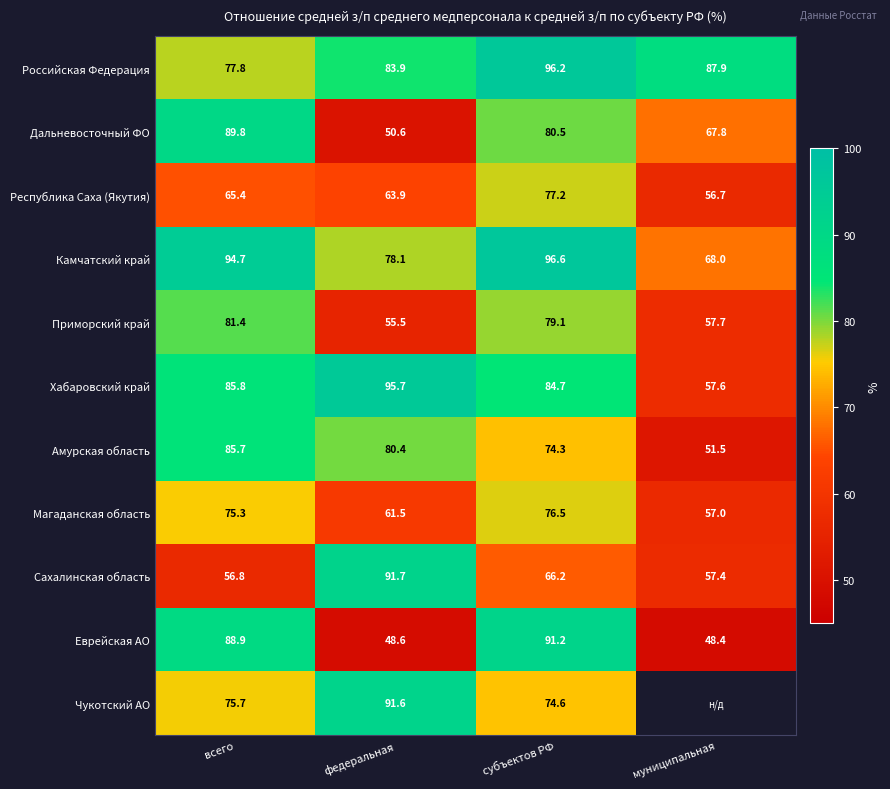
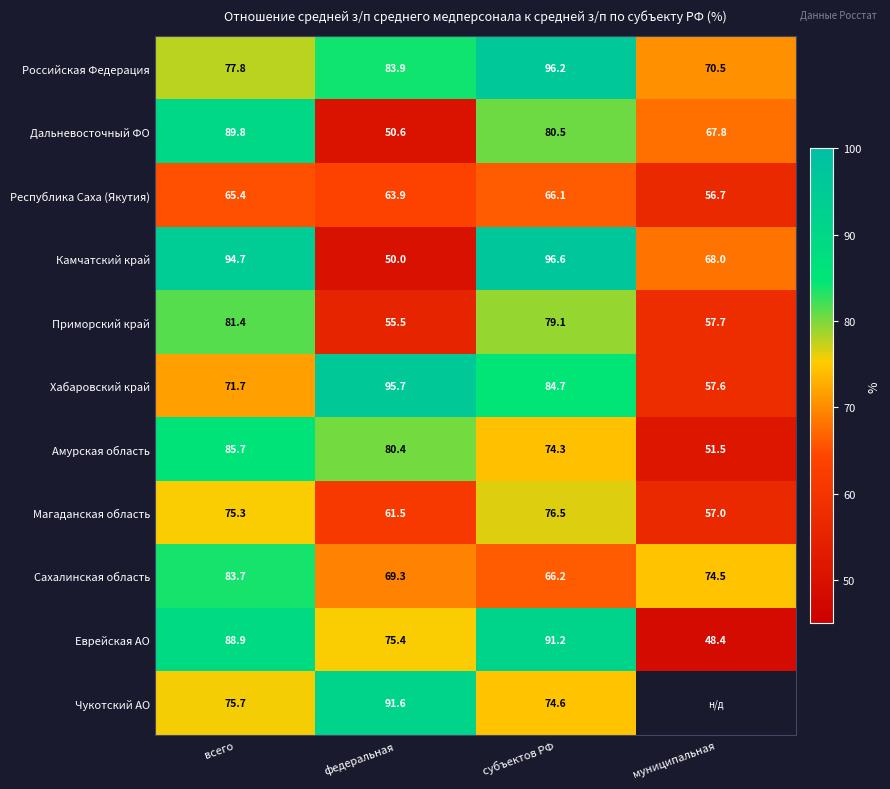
  {
    "Российская Федерация": {
      "всего": 77.8,
      "федеральная": 83.9,
      "субъектов РФ": 96.2,
-     "муниципальная": 87.9
+     "муниципальная": 70.5
    },
    "Дальневосточный ФО": {
      "всего": 89.8,
      "федеральная": 50.6,
      "субъектов РФ": 80.5,
      "муниципальная": 67.8
    },
    "Республика Саха (Якутия)": {
      "всего": 65.4,
      "федеральная": 63.9,
-     "субъектов РФ": 77.2,
+     "субъектов РФ": 66.1,
      "муниципальная": 56.7
    },
    "Камчатский край": {
      "всего": 94.7,
-     "федеральная": 78.1,
+     "федеральная": 50.0,
      "субъектов РФ": 96.6,
      "муниципальная": 68.0
    },
    "Приморский край": {
      "всего": 81.4,
      "федеральная": 55.5,
      "субъектов РФ": 79.1,
      "муниципальная": 57.7
    },
    "Хабаровский край": {
-     "всего": 85.8,
+     "всего": 71.7,
      "федеральная": 95.7,
      "субъектов РФ": 84.7,
      "муниципальная": 57.6
    },
    "Амурская область": {
      "всего": 85.7,
      "федеральная": 80.4,
      "субъектов РФ": 74.3,
      "муниципальная": 51.5
    },
    "Магаданская область": {
      "всего": 75.3,
      "федеральная": 61.5,
      "субъектов РФ": 76.5,
      "муниципальная": 57.0
    },
    "Сахалинская область": {
-     "всего": 56.8,
-     "федеральная": 91.7,
+     "всего": 83.7,
+     "федеральная": 69.3,
      "субъектов РФ": 66.2,
-     "муниципальная": 57.4
+     "муниципальная": 74.5
    },
    "Еврейская АО": {
      "всего": 88.9,
-     "федеральная": 48.6,
+     "федеральная": 75.4,
      "субъектов РФ": 91.2,
      "муниципальная": 48.4
    },
    "Чукотский АО": {
      "всего": 75.7,
      "федеральная": 91.6,
      "субъектов РФ": 74.6
    }
  }
